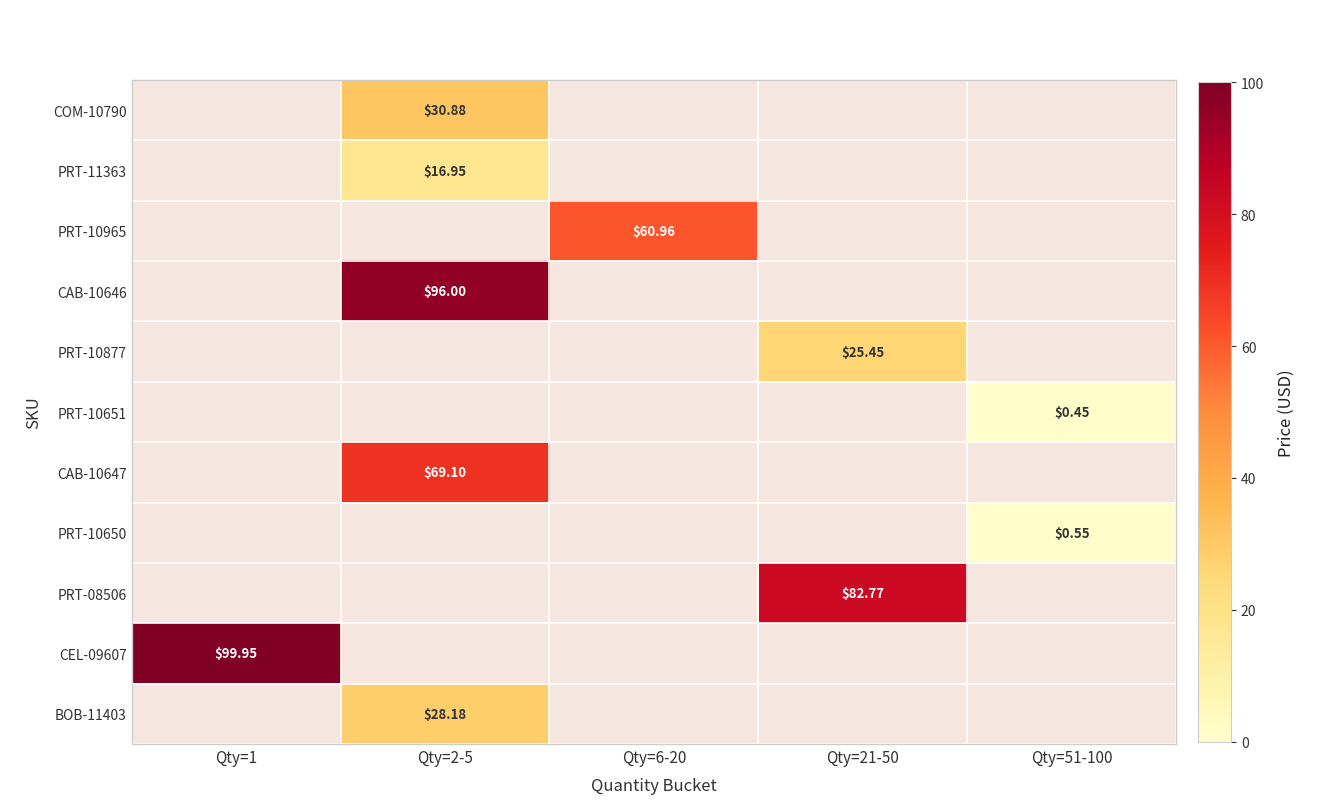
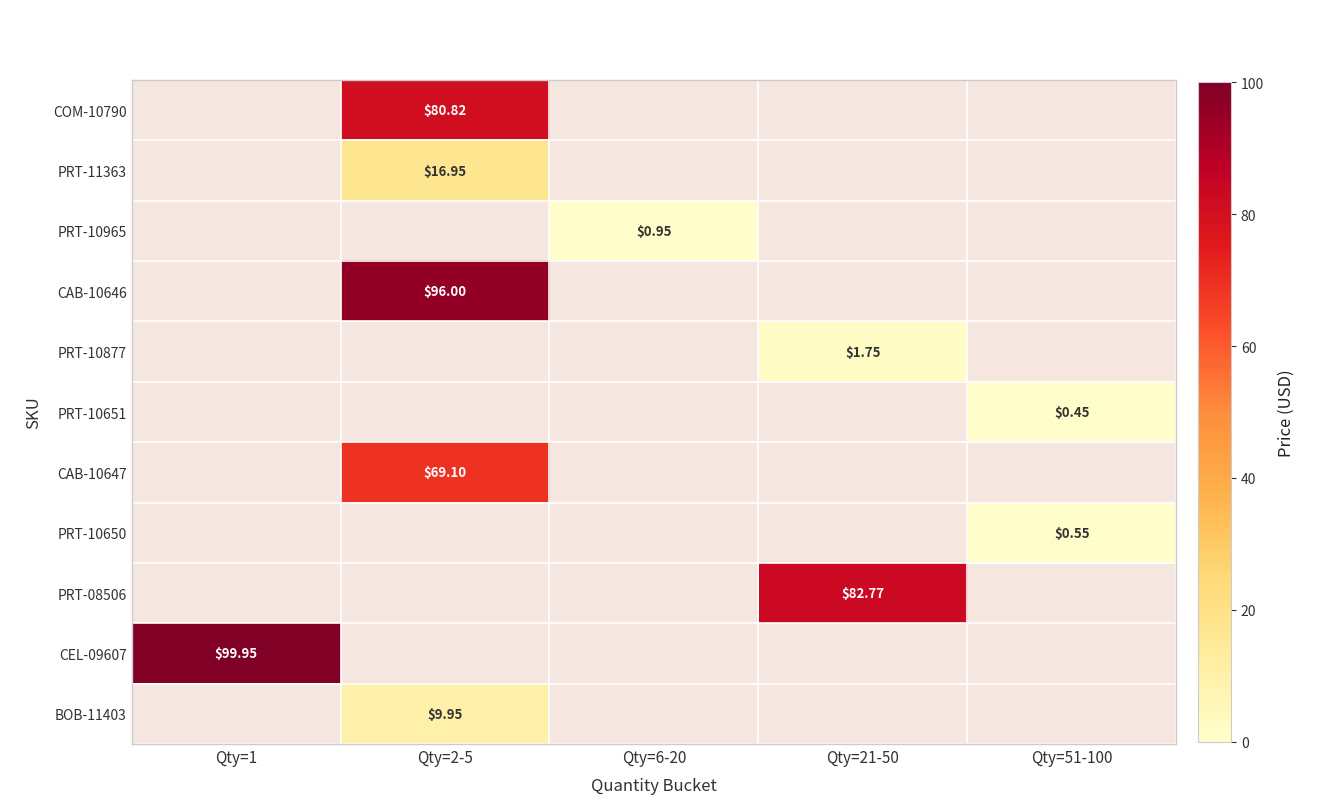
  {
    "COM-10790": {
-     "Qty=2-5": "$30.88"
+     "Qty=2-5": "$80.82"
    },
    "PRT-11363": {
      "Qty=2-5": "$16.95"
    },
    "PRT-10965": {
-     "Qty=6-20": "$60.96"
+     "Qty=6-20": "$0.95"
    },
    "CAB-10646": {
      "Qty=2-5": "$96.00"
    },
    "PRT-10877": {
-     "Qty=21-50": "$25.45"
+     "Qty=21-50": "$1.75"
    },
    "PRT-10651": {
      "Qty=51-100": "$0.45"
    },
    "CAB-10647": {
      "Qty=2-5": "$69.10"
    },
    "PRT-10650": {
      "Qty=51-100": "$0.55"
    },
    "PRT-08506": {
      "Qty=21-50": "$82.77"
    },
    "CEL-09607": {
      "Qty=1": "$99.95"
    },
    "BOB-11403": {
-     "Qty=2-5": "$28.18"
+     "Qty=2-5": "$9.95"
    }
  }
